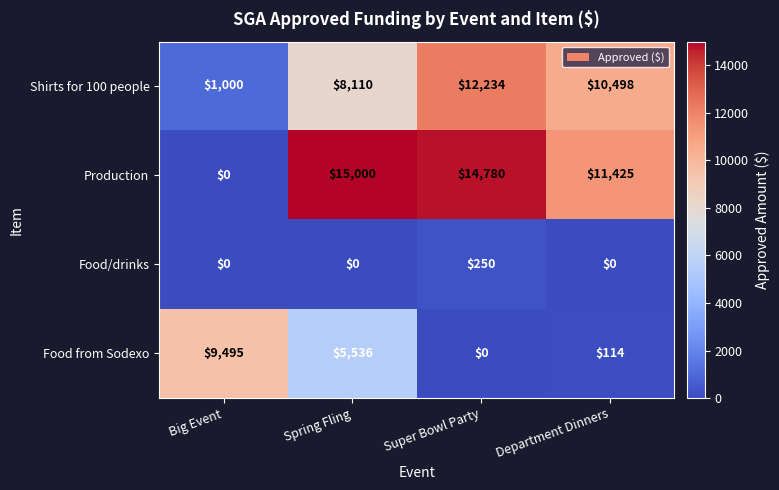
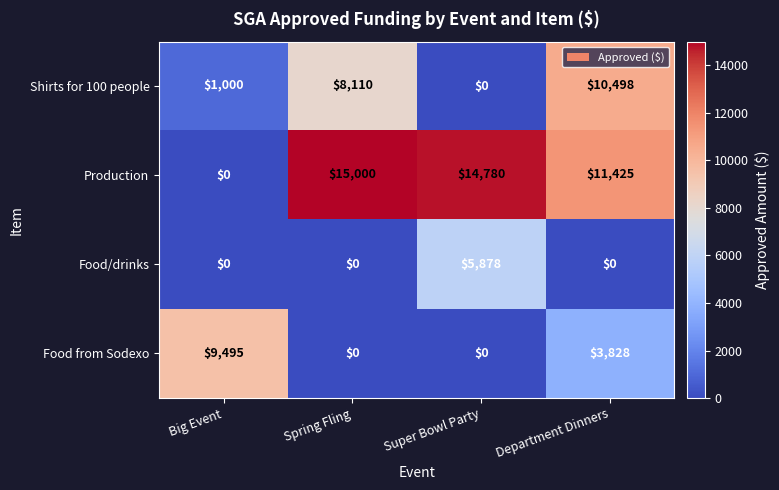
  {
    "Shirts for 100 people": {
      "Big Event": "$1,000",
      "Spring Fling": "$8,110",
-     "Super Bowl Party": "$12,234",
+     "Super Bowl Party": "$0",
      "Department Dinners": "$10,498"
    },
    "Production": {
      "Big Event": "$0",
      "Spring Fling": "$15,000",
      "Super Bowl Party": "$14,780",
      "Department Dinners": "$11,425"
    },
    "Food/drinks": {
      "Big Event": "$0",
      "Spring Fling": "$0",
-     "Super Bowl Party": "$250",
+     "Super Bowl Party": "$5,878",
      "Department Dinners": "$0"
    },
    "Food from Sodexo": {
      "Big Event": "$9,495",
-     "Spring Fling": "$5,536",
+     "Spring Fling": "$0",
      "Super Bowl Party": "$0",
-     "Department Dinners": "$114"
+     "Department Dinners": "$3,828"
    }
  }
